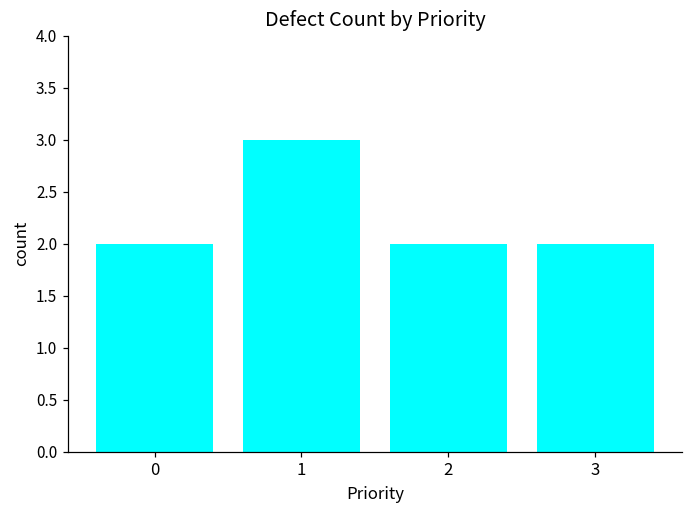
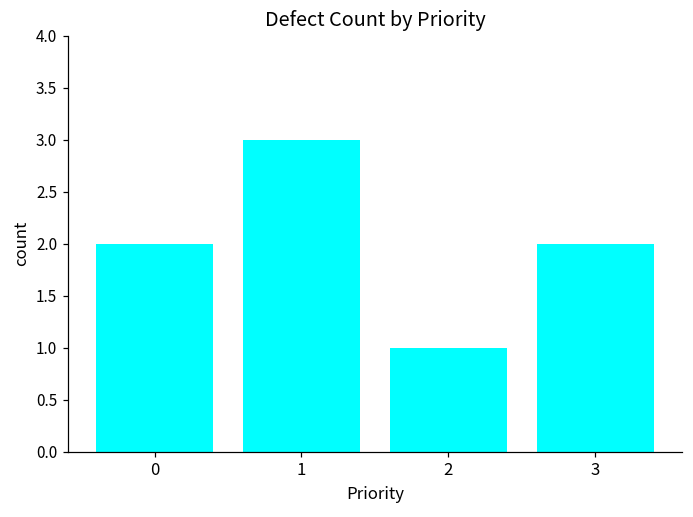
  {
    "0": 2,
    "1": 3,
-   "2": 2,
+   "2": 1,
    "3": 2
  }
